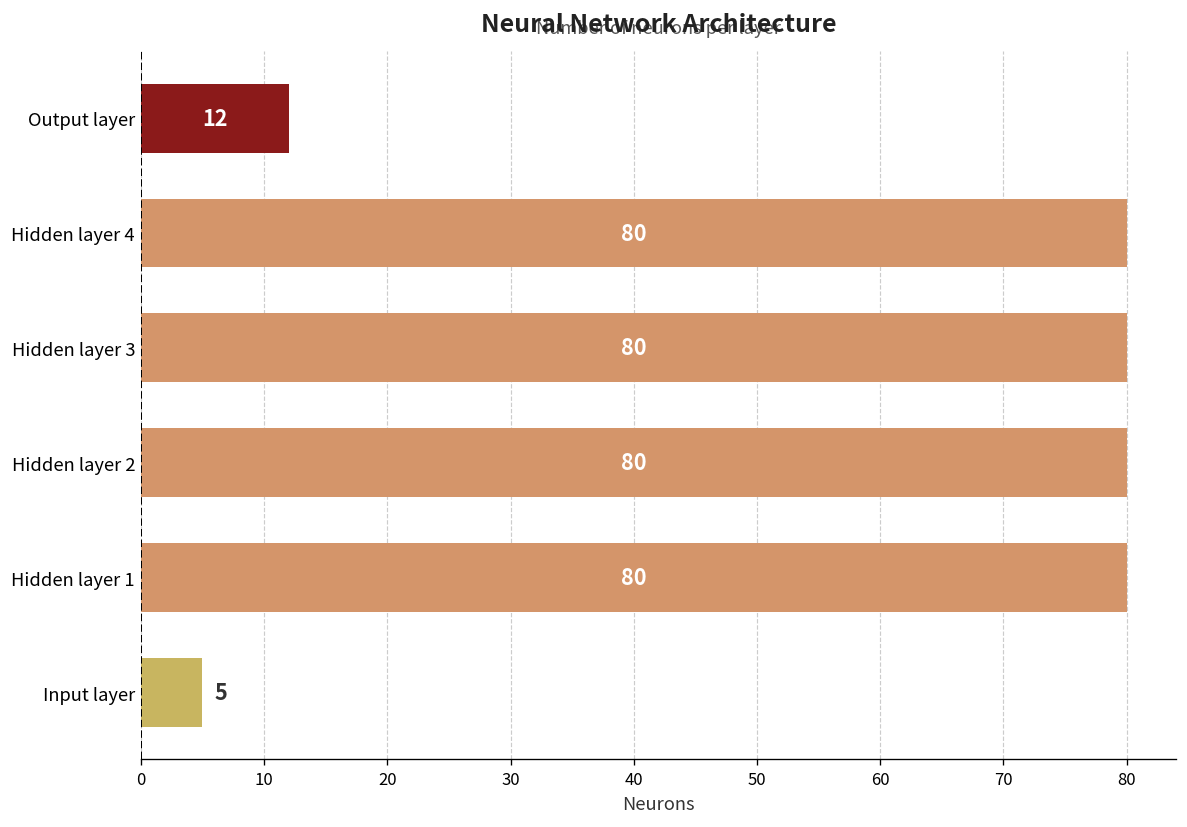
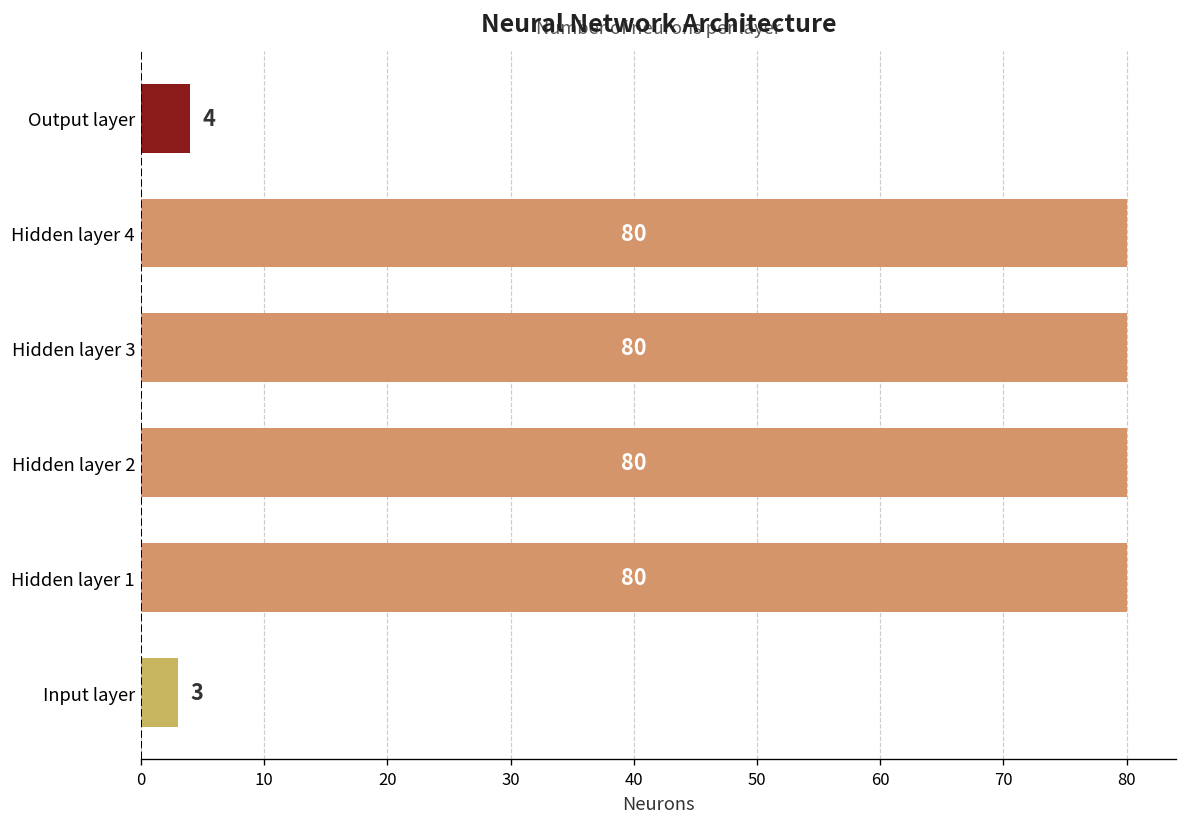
  {
-   "Output layer": 12,
+   "Output layer": 4,
    "Hidden layer 4": 80,
    "Hidden layer 3": 80,
    "Hidden layer 2": 80,
    "Hidden layer 1": 80,
-   "Input layer": 5
+   "Input layer": 3
  }
